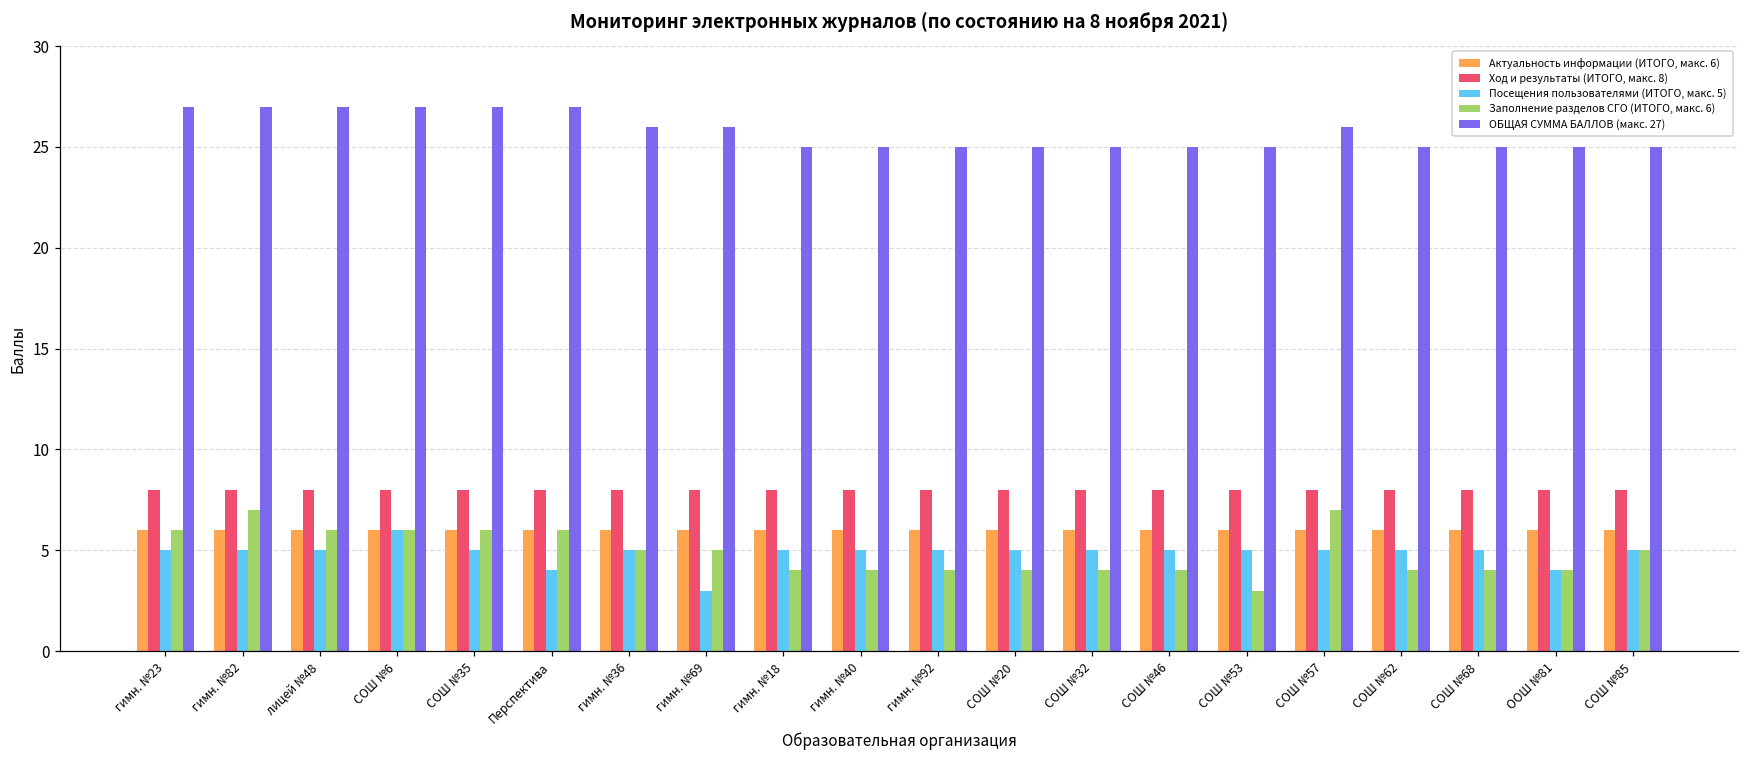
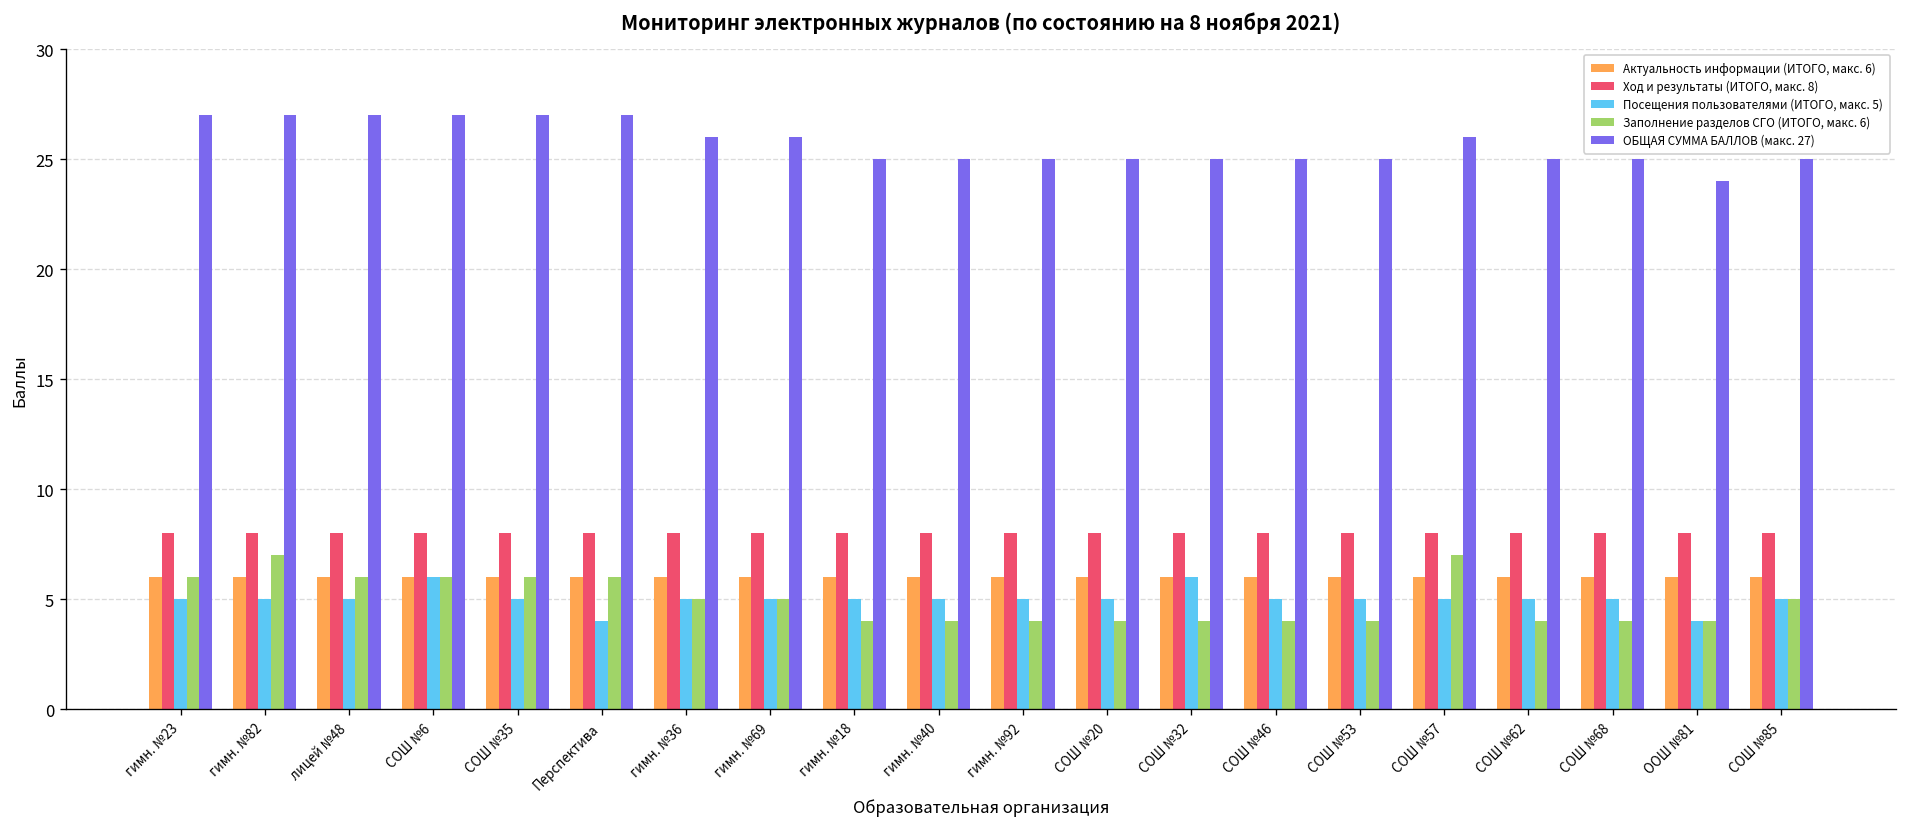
  {
    "Актуальность информации (ИТОГО, макс. 6)": {
      "гимн. №23": 6,
      "гимн. №82": 6,
      "лицей №48": 6,
      "СОШ №6": 6,
      "СОШ №35": 6,
      "Перспектива": 6,
      "гимн. №36": 6,
      "гимн. №69": 6,
      "гимн. №18": 6,
      "гимн. №40": 6,
      "гимн. №92": 6,
      "СОШ №20": 6,
      "СОШ №32": 6,
      "СОШ №46": 6,
      "СОШ №53": 6,
      "СОШ №57": 6,
      "СОШ №62": 6,
      "СОШ №68": 6,
      "ООШ №81": 6,
      "СОШ №85": 6
    },
    "Ход и результаты (ИТОГО, макс. 8)": {
      "гимн. №23": 8,
      "гимн. №82": 8,
      "лицей №48": 8,
      "СОШ №6": 8,
      "СОШ №35": 8,
      "Перспектива": 8,
      "гимн. №36": 8,
      "гимн. №69": 8,
      "гимн. №18": 8,
      "гимн. №40": 8,
      "гимн. №92": 8,
      "СОШ №20": 8,
      "СОШ №32": 8,
      "СОШ №46": 8,
      "СОШ №53": 8,
      "СОШ №57": 8,
      "СОШ №62": 8,
      "СОШ №68": 8,
      "ООШ №81": 8,
      "СОШ №85": 8
    },
    "Посещения пользователями (ИТОГО, макс. 5)": {
      "гимн. №23": 5,
      "гимн. №82": 5,
      "лицей №48": 5,
      "СОШ №6": 6,
      "СОШ №35": 5,
      "Перспектива": 4,
      "гимн. №36": 5,
-     "гимн. №69": 3,
+     "гимн. №69": 5,
      "гимн. №18": 5,
      "гимн. №40": 5,
      "гимн. №92": 5,
      "СОШ №20": 5,
-     "СОШ №32": 5,
+     "СОШ №32": 6,
      "СОШ №46": 5,
      "СОШ №53": 5,
      "СОШ №57": 5,
      "СОШ №62": 5,
      "СОШ №68": 5,
      "ООШ №81": 4,
      "СОШ №85": 5
    },
    "Заполнение разделов СГО (ИТОГО, макс. 6)": {
      "гимн. №23": 6,
      "гимн. №82": 7,
      "лицей №48": 6,
      "СОШ №6": 6,
      "СОШ №35": 6,
      "Перспектива": 6,
      "гимн. №36": 5,
      "гимн. №69": 5,
      "гимн. №18": 4,
      "гимн. №40": 4,
      "гимн. №92": 4,
      "СОШ №20": 4,
      "СОШ №32": 4,
      "СОШ №46": 4,
-     "СОШ №53": 3,
+     "СОШ №53": 4,
      "СОШ №57": 7,
      "СОШ №62": 4,
      "СОШ №68": 4,
      "ООШ №81": 4,
      "СОШ №85": 5
    },
    "ОБЩАЯ СУММА БАЛЛОВ (макс. 27)": {
      "гимн. №23": 27,
      "гимн. №82": 27,
      "лицей №48": 27,
      "СОШ №6": 27,
      "СОШ №35": 27,
      "Перспектива": 27,
      "гимн. №36": 26,
      "гимн. №69": 26,
      "гимн. №18": 25,
      "гимн. №40": 25,
      "гимн. №92": 25,
      "СОШ №20": 25,
      "СОШ №32": 25,
      "СОШ №46": 25,
      "СОШ №53": 25,
      "СОШ №57": 26,
      "СОШ №62": 25,
      "СОШ №68": 25,
-     "ООШ №81": 25,
+     "ООШ №81": 24,
      "СОШ №85": 25
    }
  }
